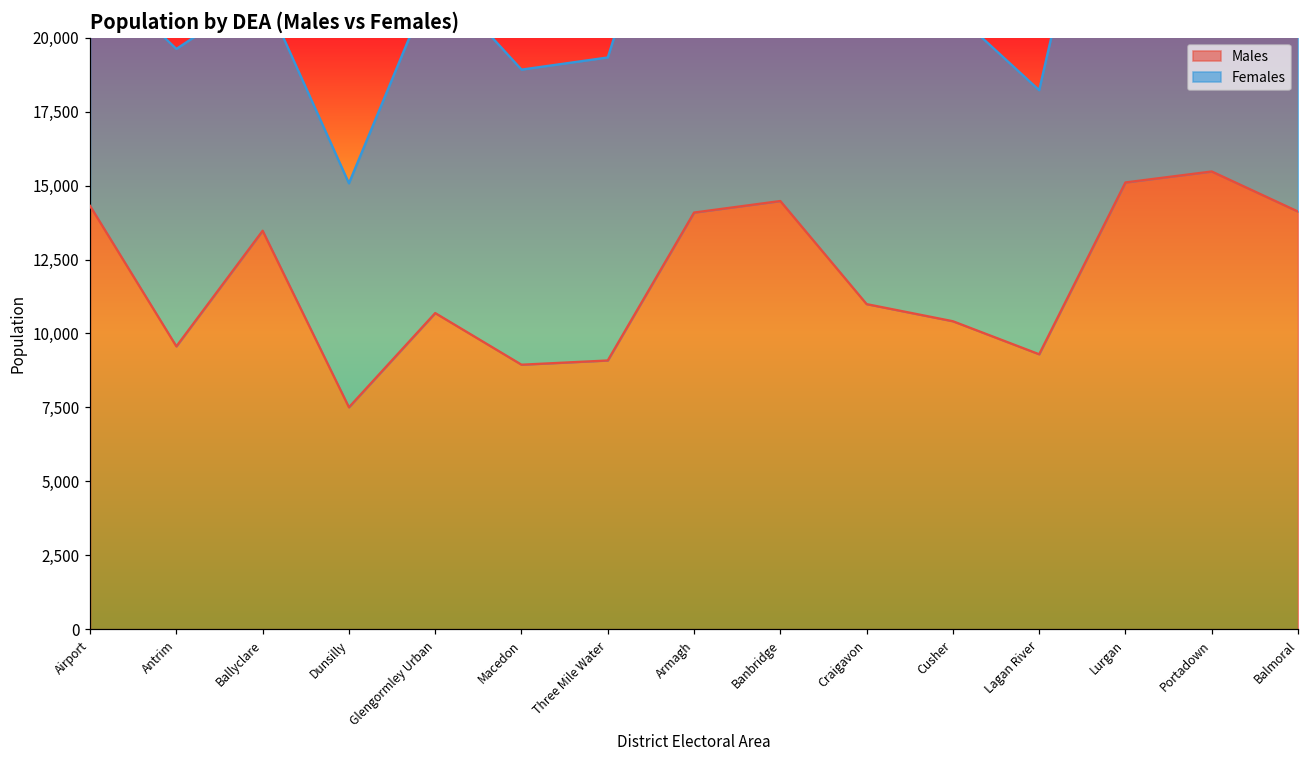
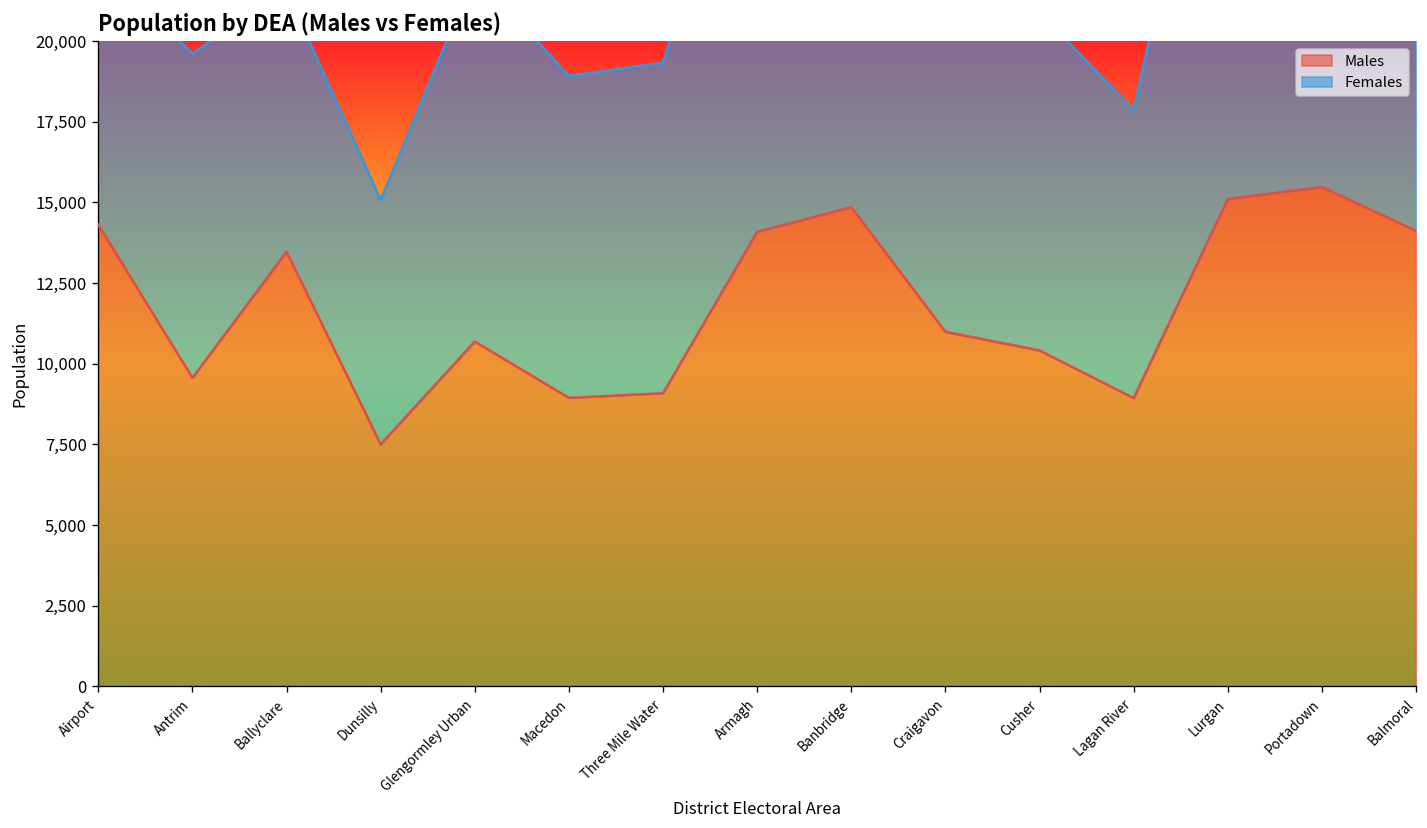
  {
    "Males": {
      "Airport": "14,300",
      "Antrim": "9,600",
      "Ballyclare": "13,500",
      "Dunsilly": "7,500",
      "Glengormley Urban": "10,700",
      "Macedon": "8,900",
      "Three Mile Water": "9,100",
      "Armagh": "14,100",
-     "Banbridge": "14,500",
+     "Banbridge": "14,900",
      "Craigavon": "11,000",
      "Cusher": "10,400",
-     "Lagan River": "9,300",
+     "Lagan River": "8,900",
      "Lurgan": "15,100",
      "Portadown": "15,500",
      "Balmoral": "14,100"
    },
    "Females": {
      "Antrim": "10,100",
      "Dunsilly": "7,600",
      "Macedon": "10,000",
      "Three Mile Water": "10,200",
      "Lagan River": "8,900"
    }
  }
